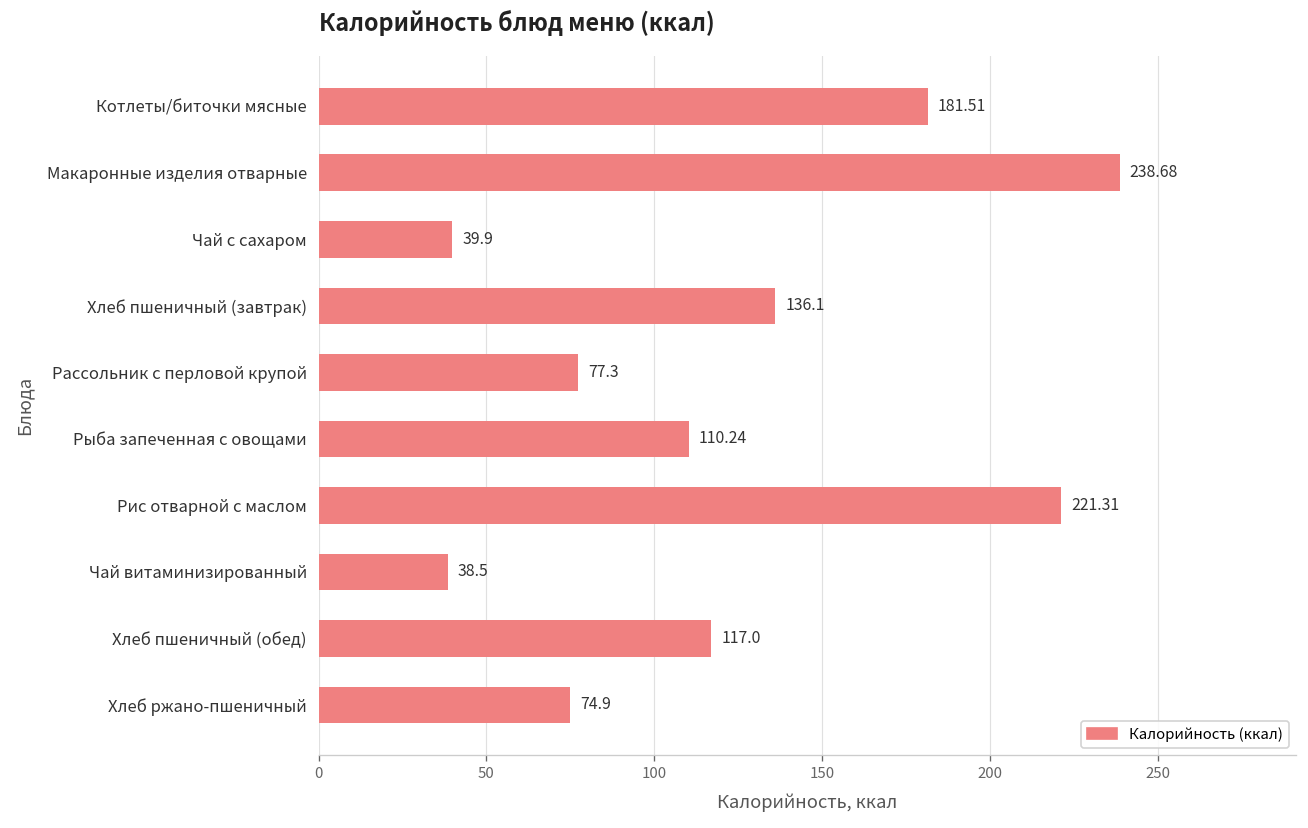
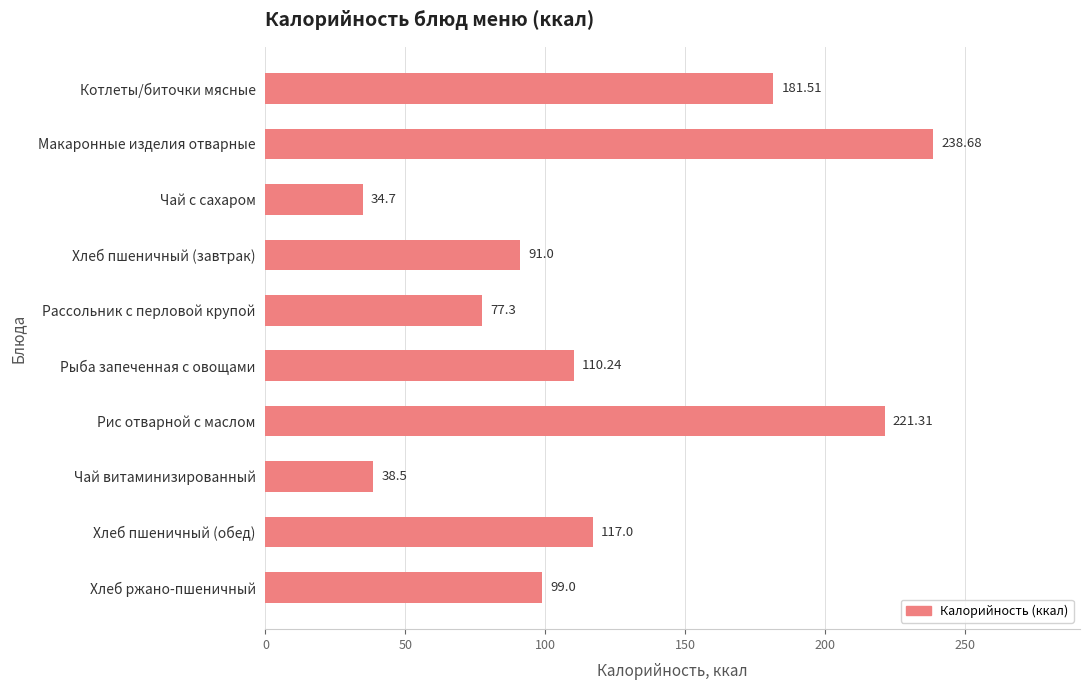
  {
    "Котлеты/биточки мясные": 181.51,
    "Макаронные изделия отварные": 238.68,
-   "Чай с сахаром": 39.9,
-   "Хлеб пшеничный (завтрак)": 136.1,
+   "Чай с сахаром": 34.7,
+   "Хлеб пшеничный (завтрак)": 91.0,
    "Рассольник с перловой крупой": 77.3,
    "Рыба запеченная с овощами": 110.24,
    "Рис отварной с маслом": 221.31,
    "Чай витаминизированный": 38.5,
    "Хлеб пшеничный (обед)": 117.0,
-   "Хлеб ржано-пшеничный": 74.9
+   "Хлеб ржано-пшеничный": 99.0
  }
